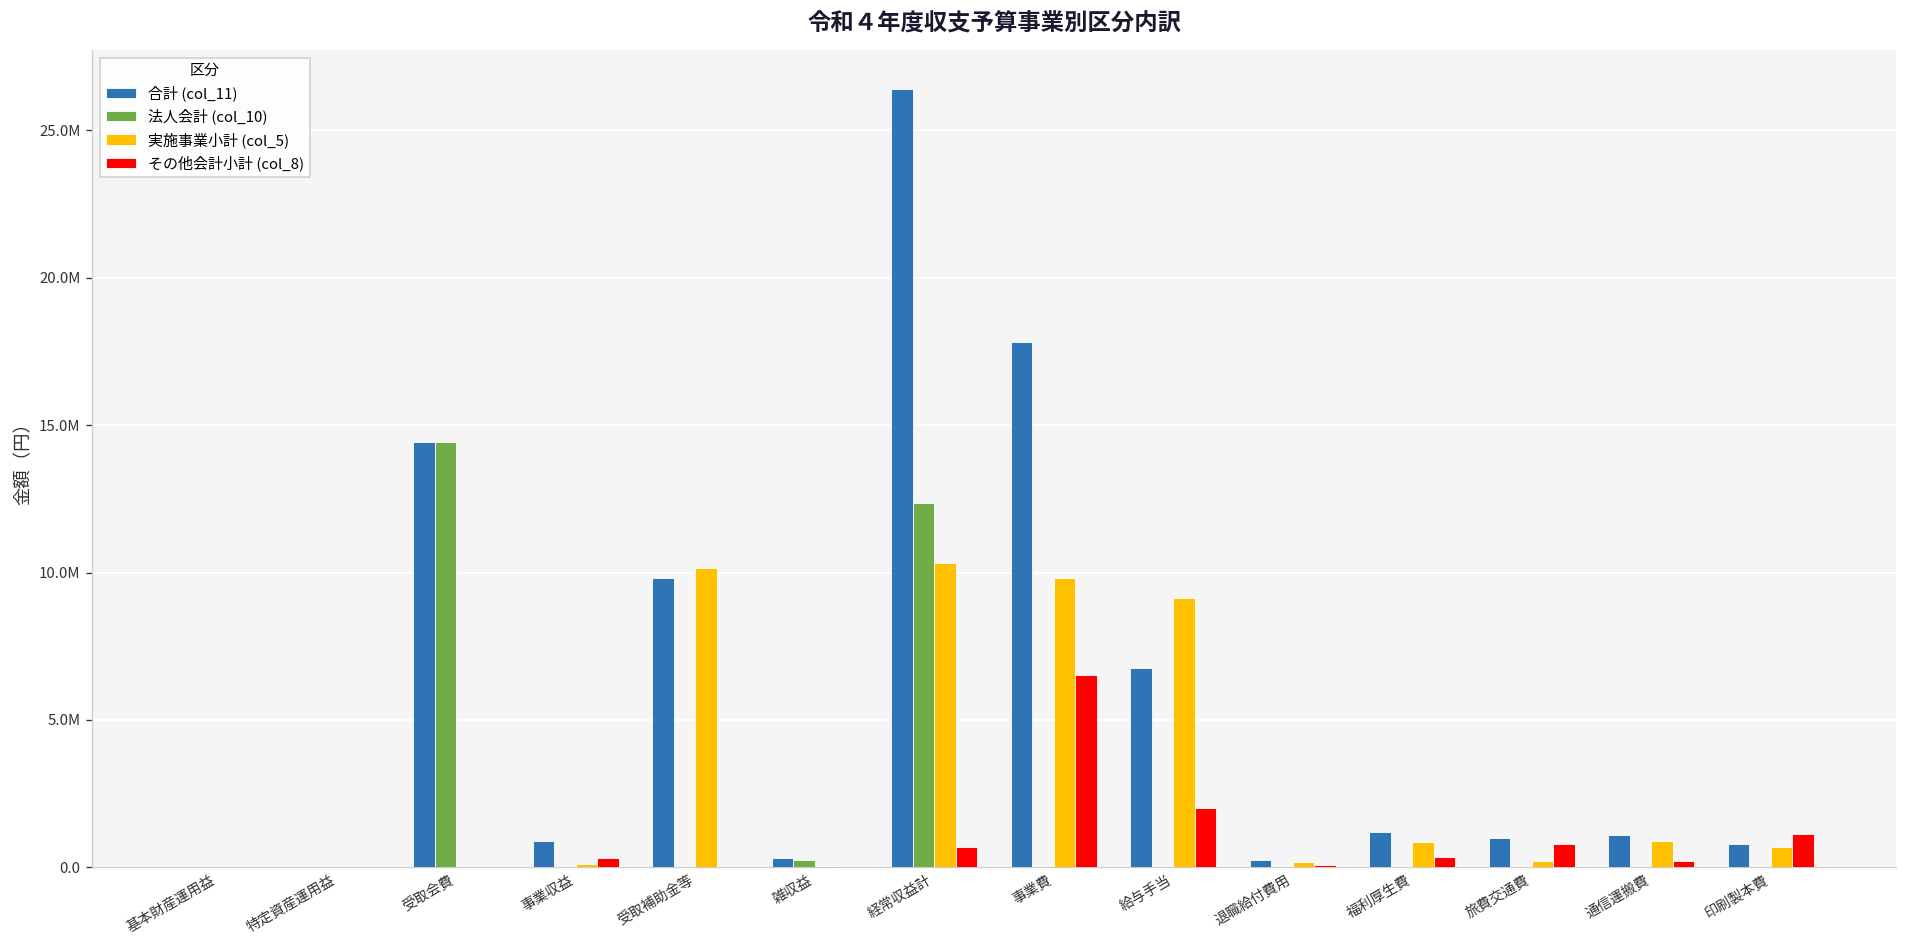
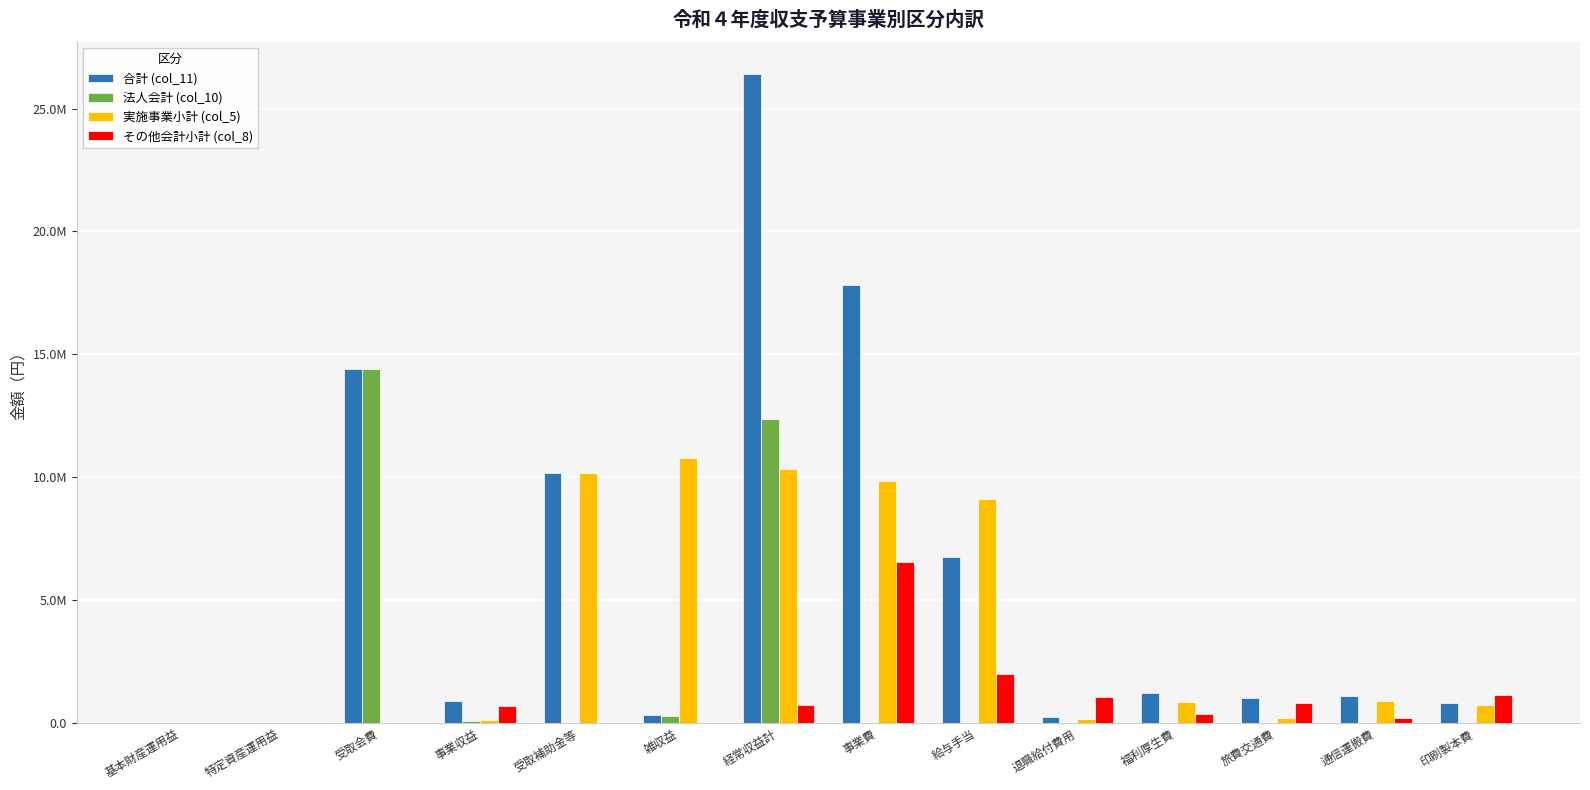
  {
    "合計 (col_11)": {
      "受取会費": 14400000,
      "事業収益": 900000,
-     "受取補助金等": 9800000,
+     "受取補助金等": 10200000,
      "雑収益": 300000,
      "経常収益計": 26400000,
      "事業費": 17800000,
      "給与手当": 6700000,
      "退職給付費用": 200000,
      "福利厚生費": 1200000,
      "旅費交通費": 1000000,
      "通信運搬費": 1100000,
      "印刷製本費": 800000
    },
    "法人会計 (col_10)": {
      "受取会費": 14400000,
      "受取補助金等": 0,
      "雑収益": 300000,
      "経常収益計": 12400000,
      "事業費": 0,
      "給与手当": 0,
      "退職給付費用": 0,
      "福利厚生費": 0,
      "旅費交通費": 0,
      "通信運搬費": 0,
      "印刷製本費": 0
    },
    "実施事業小計 (col_5)": {
      "基本財産運用益": 0,
      "特定資産運用益": 0,
      "受取会費": 0,
      "事業収益": 100000,
      "受取補助金等": 10200000,
-     "雑収益": 0,
+     "雑収益": 10800000,
      "経常収益計": 10300000,
      "事業費": 9800000,
      "給与手当": 9100000,
      "退職給付費用": 200000,
      "福利厚生費": 900000,
      "旅費交通費": 200000,
      "通信運搬費": 900000,
      "印刷製本費": 700000
    },
    "その他会計小計 (col_8)": {
      "基本財産運用益": 0,
      "特定資産運用益": 0,
      "受取会費": 0,
-     "事業収益": 300000,
+     "事業収益": 700000,
      "受取補助金等": 0,
      "経常収益計": 700000,
      "事業費": 6500000,
      "給与手当": 2000000,
-     "退職給付費用": 100000,
+     "退職給付費用": 1100000,
      "福利厚生費": 400000,
      "旅費交通費": 800000,
      "通信運搬費": 200000,
      "印刷製本費": 1100000
    }
  }
